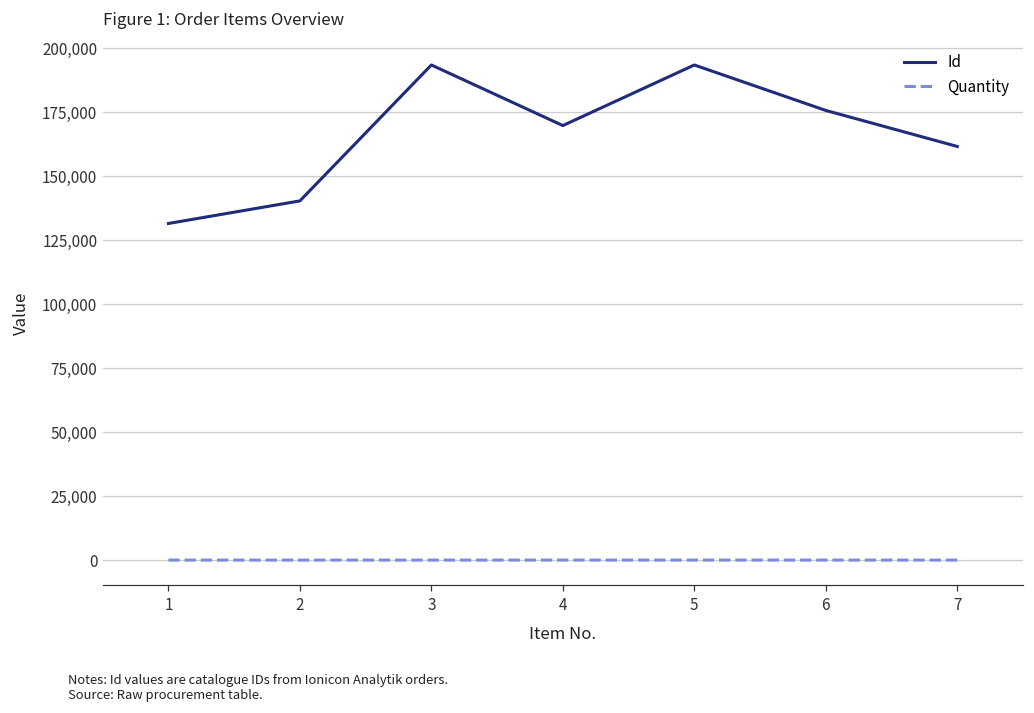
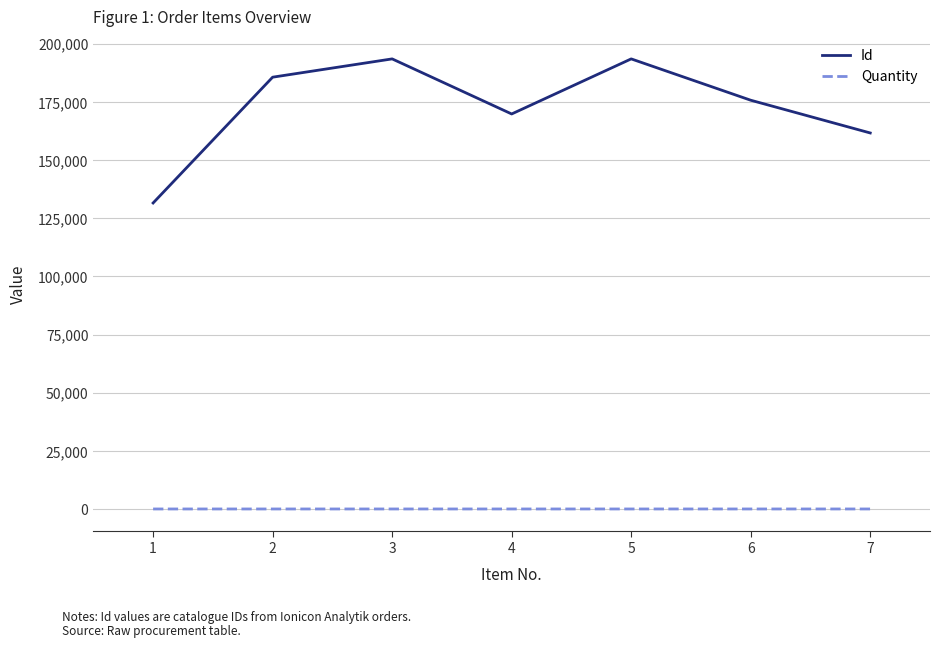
  {
    "Id": {
      "1": "132,000",
-     "2": "140,000",
+     "2": "186,000",
      "3": "194,000",
      "4": "170,000",
      "5": "194,000",
      "6": "176,000",
      "7": "162,000"
    },
    "Quantity": {
      "1": "0",
      "2": "0",
      "3": "0",
      "4": "0",
      "5": "0",
      "6": "0",
      "7": "0"
    }
  }
